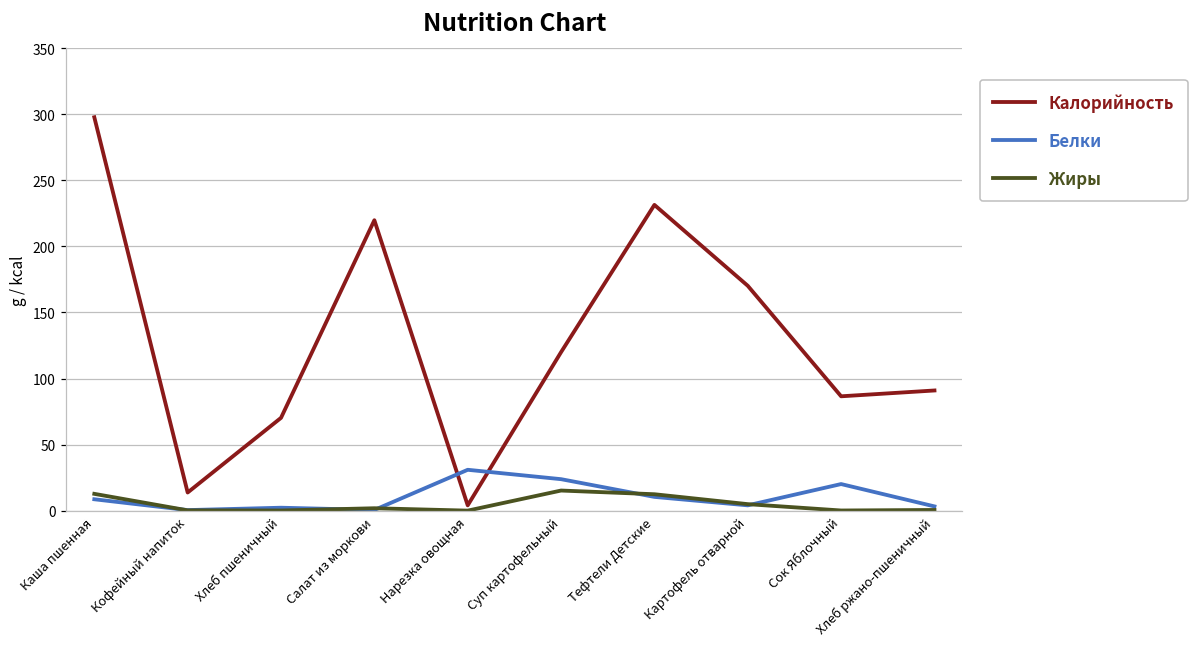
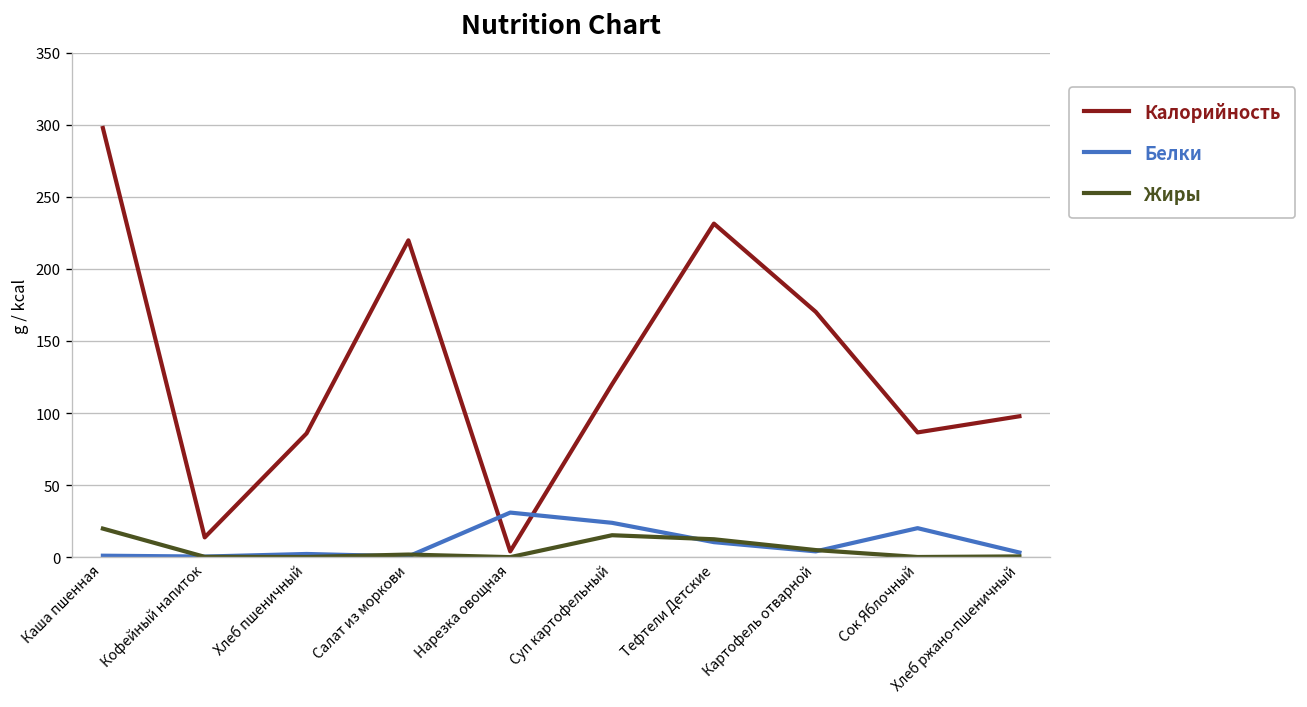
  {
    "Калорийность": {
      "Каша пшенная": 298,
      "Кофейный напиток": 14,
-     "Хлеб пшеничный": 70,
+     "Хлеб пшеничный": 86,
      "Салат из моркови": 220,
      "Нарезка овощная": 4,
      "Суп картофельный": 120,
      "Тефтели Детские": 231,
      "Картофель отварной": 170,
      "Сок Яблочный": 87,
-     "Хлеб ржано-пшеничный": 91
+     "Хлеб ржано-пшеничный": 98
    },
    "Белки": {
-     "Каша пшенная": 9,
+     "Каша пшенная": 1,
      "Нарезка овощная": 31,
      "Суп картофельный": 24,
      "Сок Яблочный": 20,
      "Хлеб ржано-пшеничный": 3
    },
    "Жиры": {
-     "Каша пшенная": 13,
+     "Каша пшенная": 20,
      "Нарезка овощная": 0,
      "Суп картофельный": 15,
      "Сок Яблочный": 0,
      "Хлеб ржано-пшеничный": 1
    }
  }
